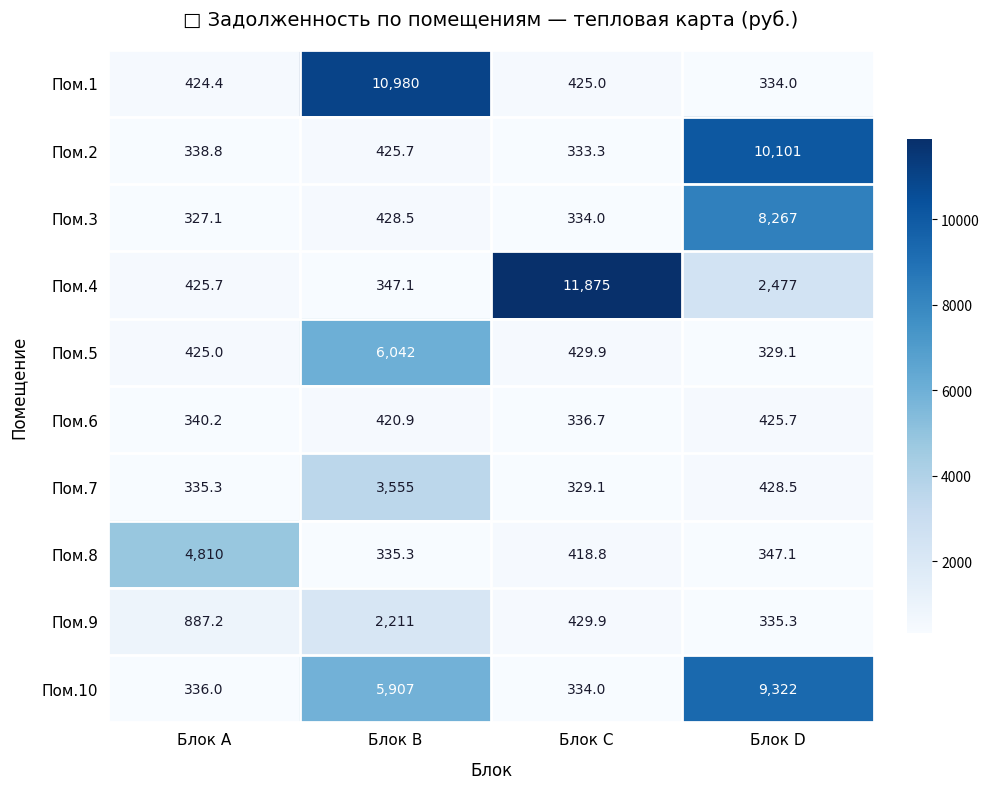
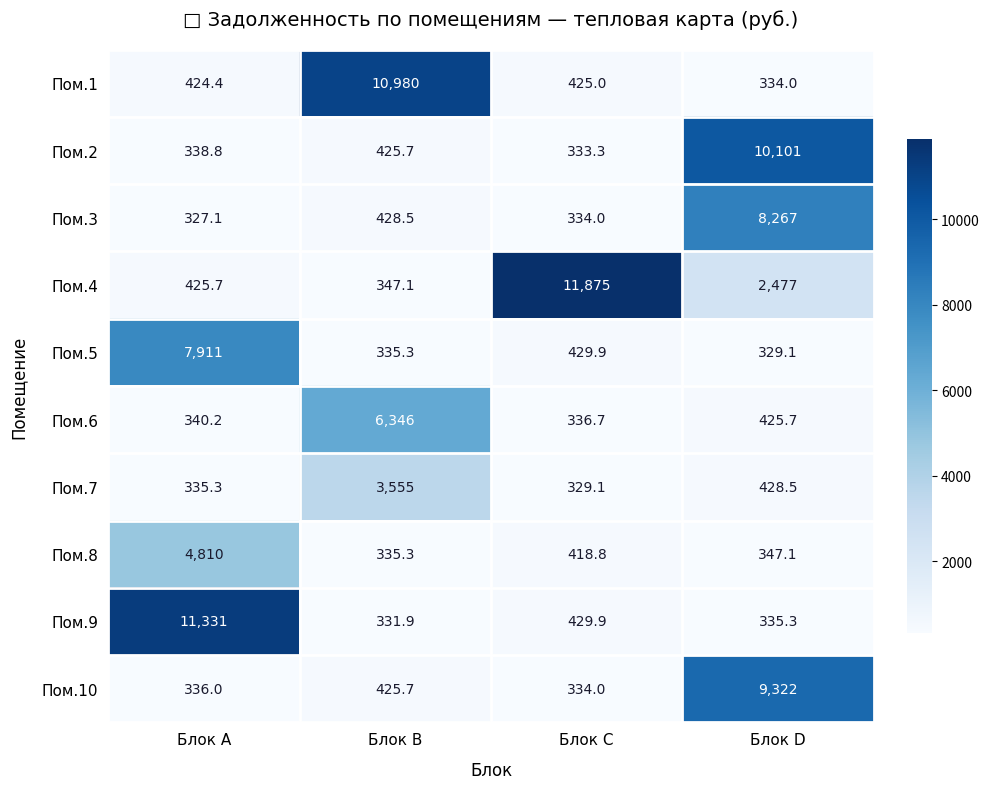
  {
    "Пом.1": {
      "Блок A": "424.4",
      "Блок B": "10,980",
      "Блок C": "425.0",
      "Блок D": "334.0"
    },
    "Пом.2": {
      "Блок A": "338.8",
      "Блок B": "425.7",
      "Блок C": "333.3",
      "Блок D": "10,101"
    },
    "Пом.3": {
      "Блок A": "327.1",
      "Блок B": "428.5",
      "Блок C": "334.0",
      "Блок D": "8,267"
    },
    "Пом.4": {
      "Блок A": "425.7",
      "Блок B": "347.1",
      "Блок C": "11,875",
      "Блок D": "2,477"
    },
    "Пом.5": {
-     "Блок A": "425.0",
-     "Блок B": "6,042",
+     "Блок A": "7,911",
+     "Блок B": "335.3",
      "Блок C": "429.9",
      "Блок D": "329.1"
    },
    "Пом.6": {
      "Блок A": "340.2",
-     "Блок B": "420.9",
+     "Блок B": "6,346",
      "Блок C": "336.7",
      "Блок D": "425.7"
    },
    "Пом.7": {
      "Блок A": "335.3",
      "Блок B": "3,555",
      "Блок C": "329.1",
      "Блок D": "428.5"
    },
    "Пом.8": {
      "Блок A": "4,810",
      "Блок B": "335.3",
      "Блок C": "418.8",
      "Блок D": "347.1"
    },
    "Пом.9": {
-     "Блок A": "887.2",
-     "Блок B": "2,211",
+     "Блок A": "11,331",
+     "Блок B": "331.9",
      "Блок C": "429.9",
      "Блок D": "335.3"
    },
    "Пом.10": {
      "Блок A": "336.0",
-     "Блок B": "5,907",
+     "Блок B": "425.7",
      "Блок C": "334.0",
      "Блок D": "9,322"
    }
  }
